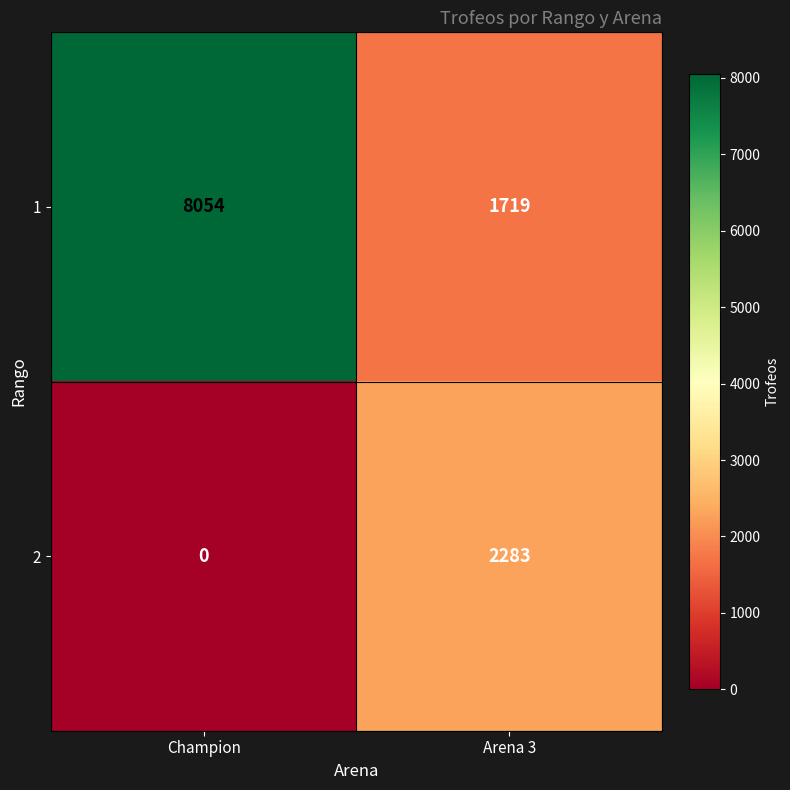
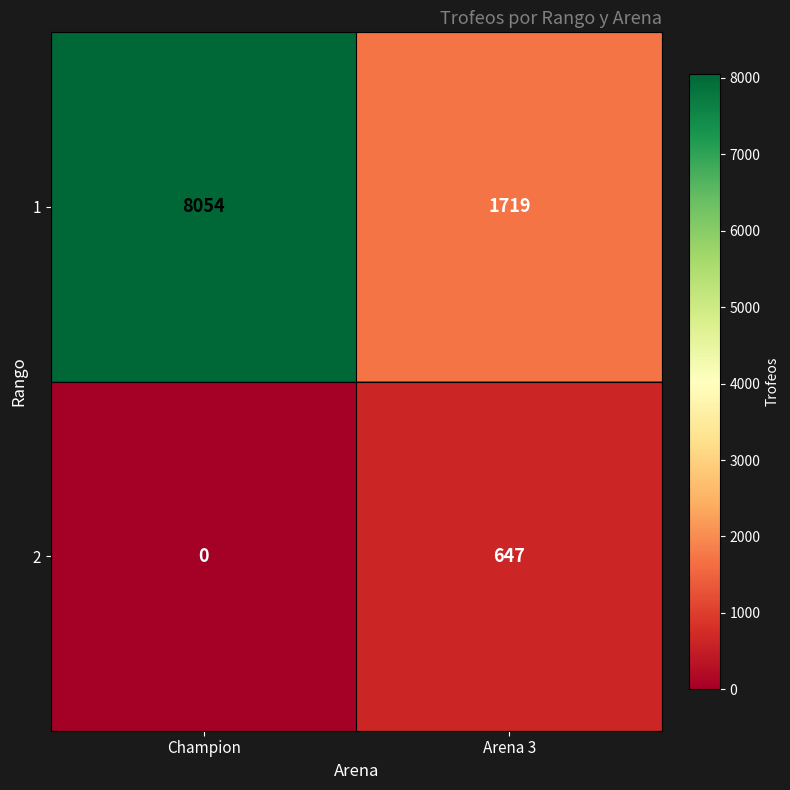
  {
    "1": {
      "Champion": 8054,
      "Arena 3": 1719
    },
    "2": {
      "Champion": 0,
-     "Arena 3": 2283
+     "Arena 3": 647
    }
  }
